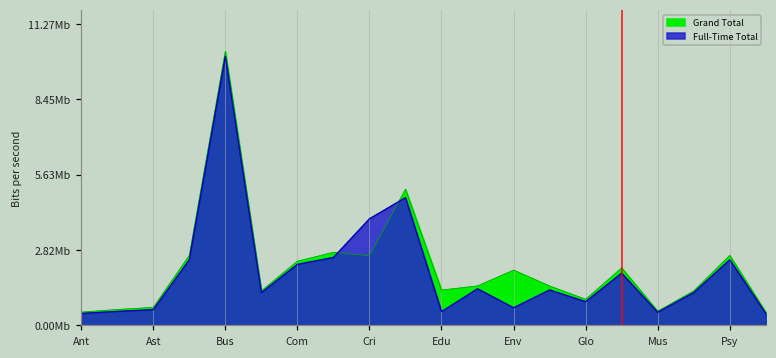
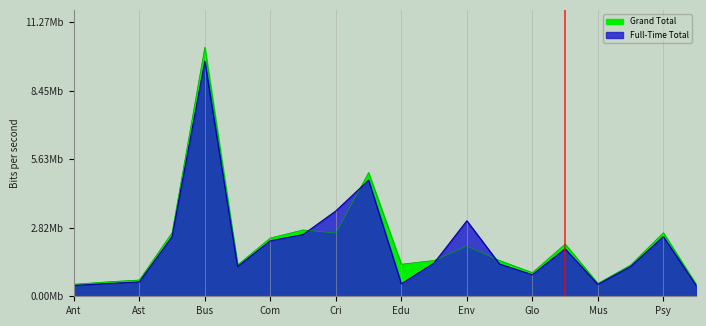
  {
    "Grand Total": {
      "Bus": "10.2Mb",
      "Com": "2.4Mb",
      "Cri": "2.6Mb",
      "Edu": "1.3Mb",
      "Env": "2.1Mb",
      "Psy": "2.6Mb"
    },
    "Full-Time Total": {
-     "Bus": "10.1Mb",
+     "Bus": "9.7Mb",
      "Com": "2.3Mb",
-     "Cri": "4.0Mb",
+     "Cri": "3.5Mb",
      "Edu": "0.5Mb",
-     "Env": "0.7Mb",
+     "Env": "3.1Mb",
      "Psy": "2.5Mb"
    }
  }
